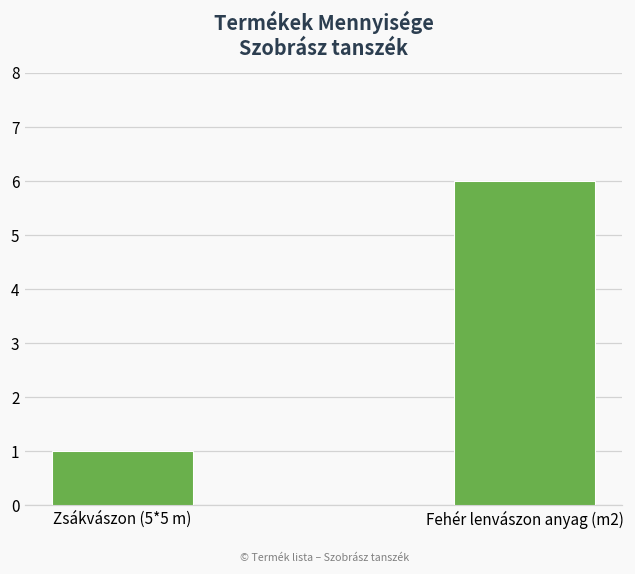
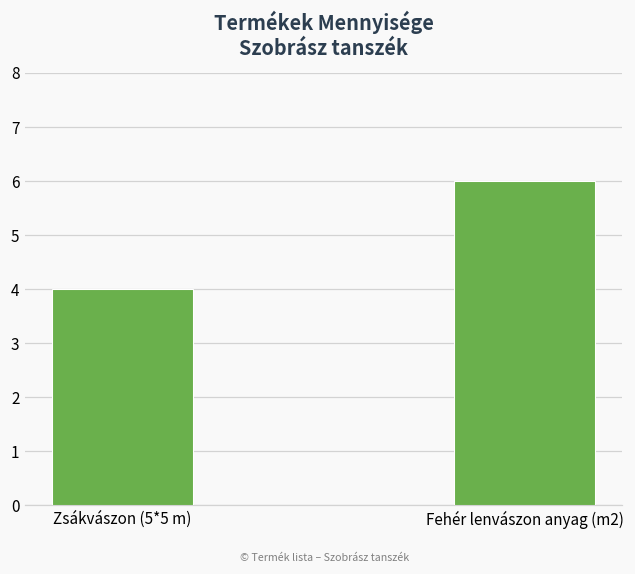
  {
-   "Zsákvászon (5*5 m)": 1,
+   "Zsákvászon (5*5 m)": 4,
    "Fehér lenvászon anyag (m2)": 6
  }
